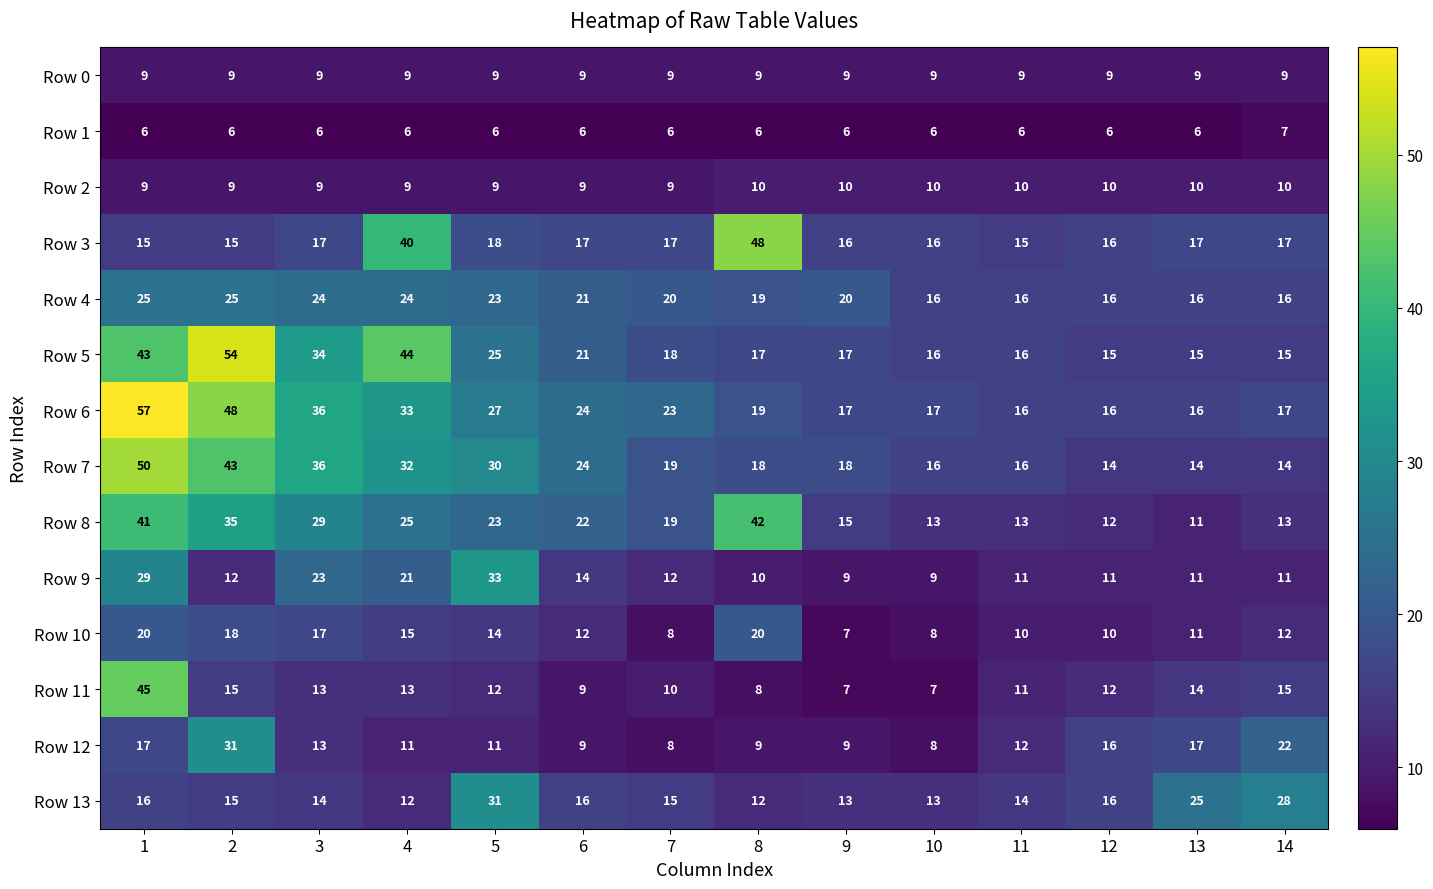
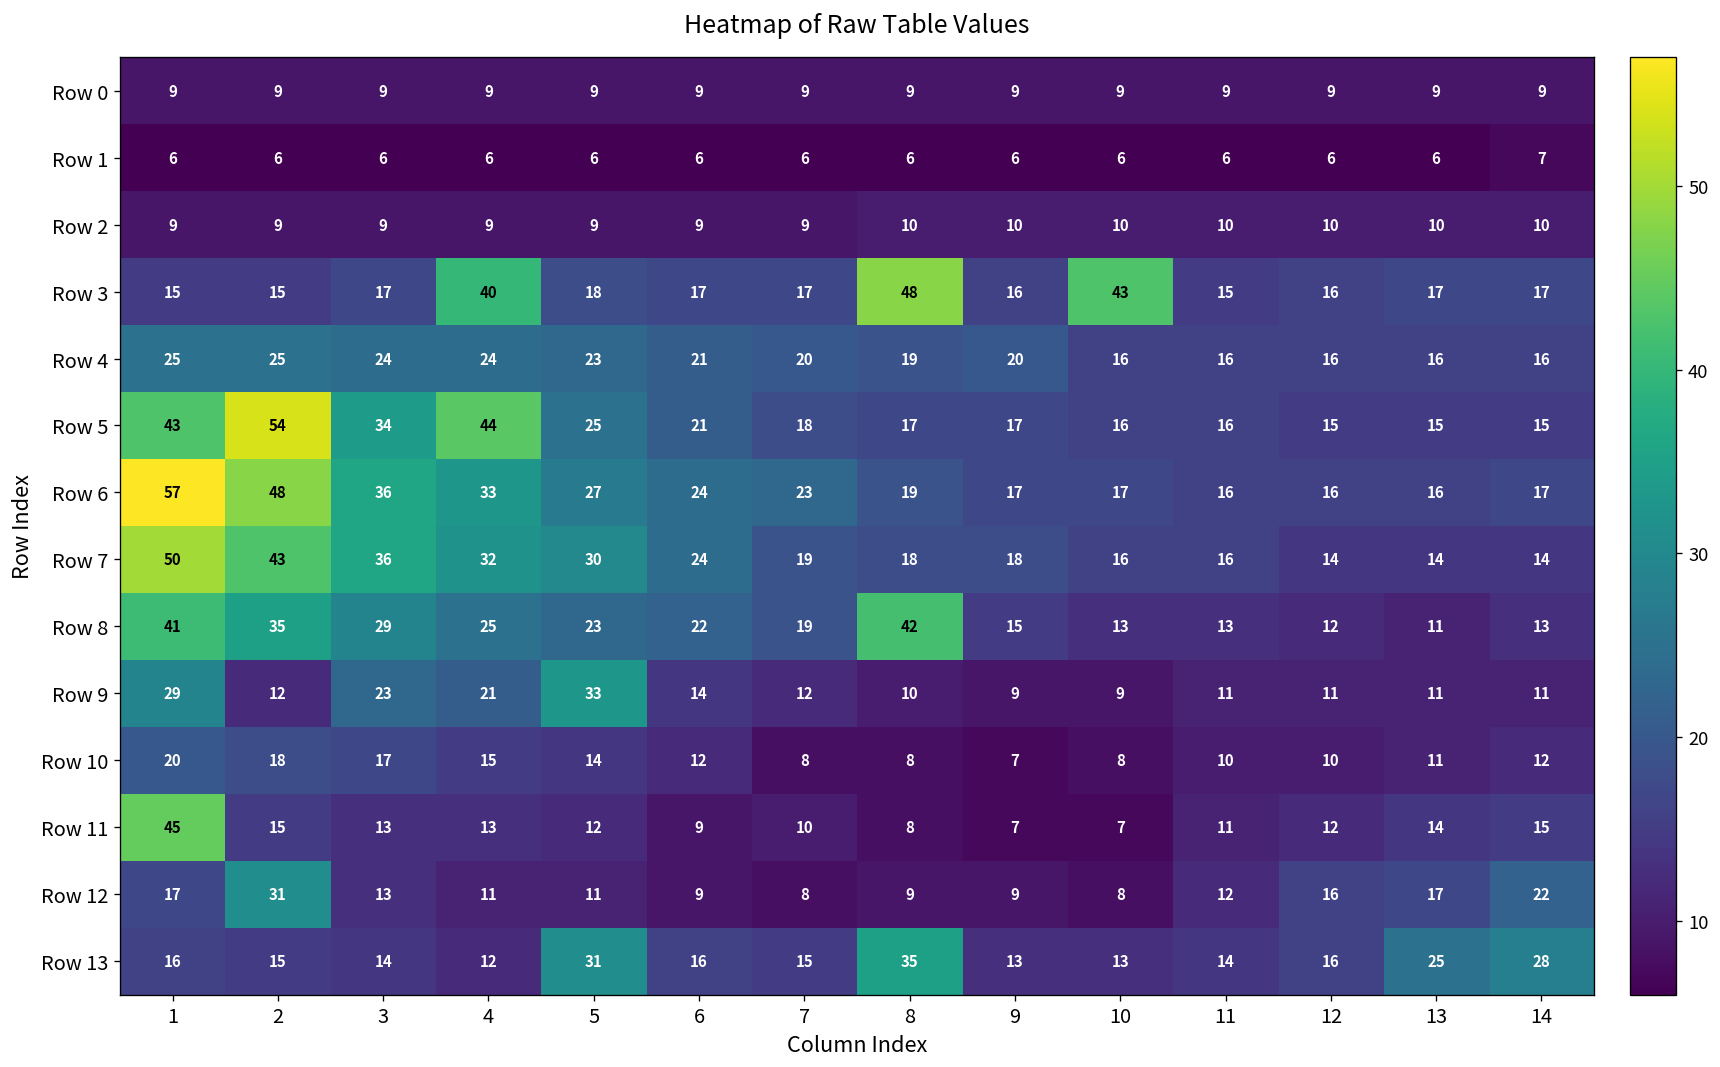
  {
    "Row 0": {
      "1": 9,
      "2": 9,
      "3": 9,
      "4": 9,
      "5": 9,
      "6": 9,
      "7": 9,
      "8": 9,
      "9": 9,
      "10": 9,
      "11": 9,
      "12": 9,
      "13": 9,
      "14": 9
    },
    "Row 1": {
      "1": 6,
      "2": 6,
      "3": 6,
      "4": 6,
      "5": 6,
      "6": 6,
      "7": 6,
      "8": 6,
      "9": 6,
      "10": 6,
      "11": 6,
      "12": 6,
      "13": 6,
      "14": 7
    },
    "Row 2": {
      "1": 9,
      "2": 9,
      "3": 9,
      "4": 9,
      "5": 9,
      "6": 9,
      "7": 9,
      "8": 10,
      "9": 10,
      "10": 10,
      "11": 10,
      "12": 10,
      "13": 10,
      "14": 10
    },
    "Row 3": {
      "1": 15,
      "2": 15,
      "3": 17,
      "4": 40,
      "5": 18,
      "6": 17,
      "7": 17,
      "8": 48,
      "9": 16,
-     "10": 16,
+     "10": 43,
      "11": 15,
      "12": 16,
      "13": 17,
      "14": 17
    },
    "Row 4": {
      "1": 25,
      "2": 25,
      "3": 24,
      "4": 24,
      "5": 23,
      "6": 21,
      "7": 20,
      "8": 19,
      "9": 20,
      "10": 16,
      "11": 16,
      "12": 16,
      "13": 16,
      "14": 16
    },
    "Row 5": {
      "1": 43,
      "2": 54,
      "3": 34,
      "4": 44,
      "5": 25,
      "6": 21,
      "7": 18,
      "8": 17,
      "9": 17,
      "10": 16,
      "11": 16,
      "12": 15,
      "13": 15,
      "14": 15
    },
    "Row 6": {
      "1": 57,
      "2": 48,
      "3": 36,
      "4": 33,
      "5": 27,
      "6": 24,
      "7": 23,
      "8": 19,
      "9": 17,
      "10": 17,
      "11": 16,
      "12": 16,
      "13": 16,
      "14": 17
    },
    "Row 7": {
      "1": 50,
      "2": 43,
      "3": 36,
      "4": 32,
      "5": 30,
      "6": 24,
      "7": 19,
      "8": 18,
      "9": 18,
      "10": 16,
      "11": 16,
      "12": 14,
      "13": 14,
      "14": 14
    },
    "Row 8": {
      "1": 41,
      "2": 35,
      "3": 29,
      "4": 25,
      "5": 23,
      "6": 22,
      "7": 19,
      "8": 42,
      "9": 15,
      "10": 13,
      "11": 13,
      "12": 12,
      "13": 11,
      "14": 13
    },
    "Row 9": {
      "1": 29,
      "2": 12,
      "3": 23,
      "4": 21,
      "5": 33,
      "6": 14,
      "7": 12,
      "8": 10,
      "9": 9,
      "10": 9,
      "11": 11,
      "12": 11,
      "13": 11,
      "14": 11
    },
    "Row 10": {
      "1": 20,
      "2": 18,
      "3": 17,
      "4": 15,
      "5": 14,
      "6": 12,
      "7": 8,
-     "8": 20,
+     "8": 8,
      "9": 7,
      "10": 8,
      "11": 10,
      "12": 10,
      "13": 11,
      "14": 12
    },
    "Row 11": {
      "1": 45,
      "2": 15,
      "3": 13,
      "4": 13,
      "5": 12,
      "6": 9,
      "7": 10,
      "8": 8,
      "9": 7,
      "10": 7,
      "11": 11,
      "12": 12,
      "13": 14,
      "14": 15
    },
    "Row 12": {
      "1": 17,
      "2": 31,
      "3": 13,
      "4": 11,
      "5": 11,
      "6": 9,
      "7": 8,
      "8": 9,
      "9": 9,
      "10": 8,
      "11": 12,
      "12": 16,
      "13": 17,
      "14": 22
    },
    "Row 13": {
      "1": 16,
      "2": 15,
      "3": 14,
      "4": 12,
      "5": 31,
      "6": 16,
      "7": 15,
-     "8": 12,
+     "8": 35,
      "9": 13,
      "10": 13,
      "11": 14,
      "12": 16,
      "13": 25,
      "14": 28
    }
  }
